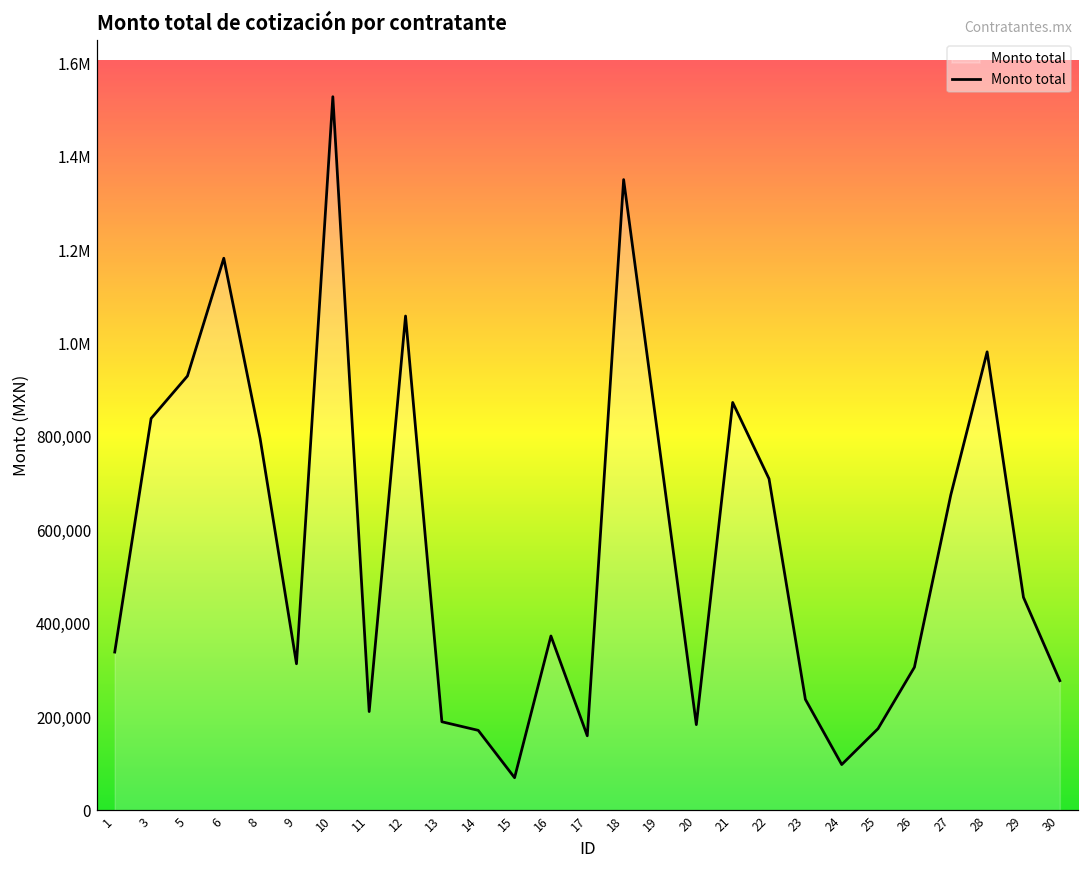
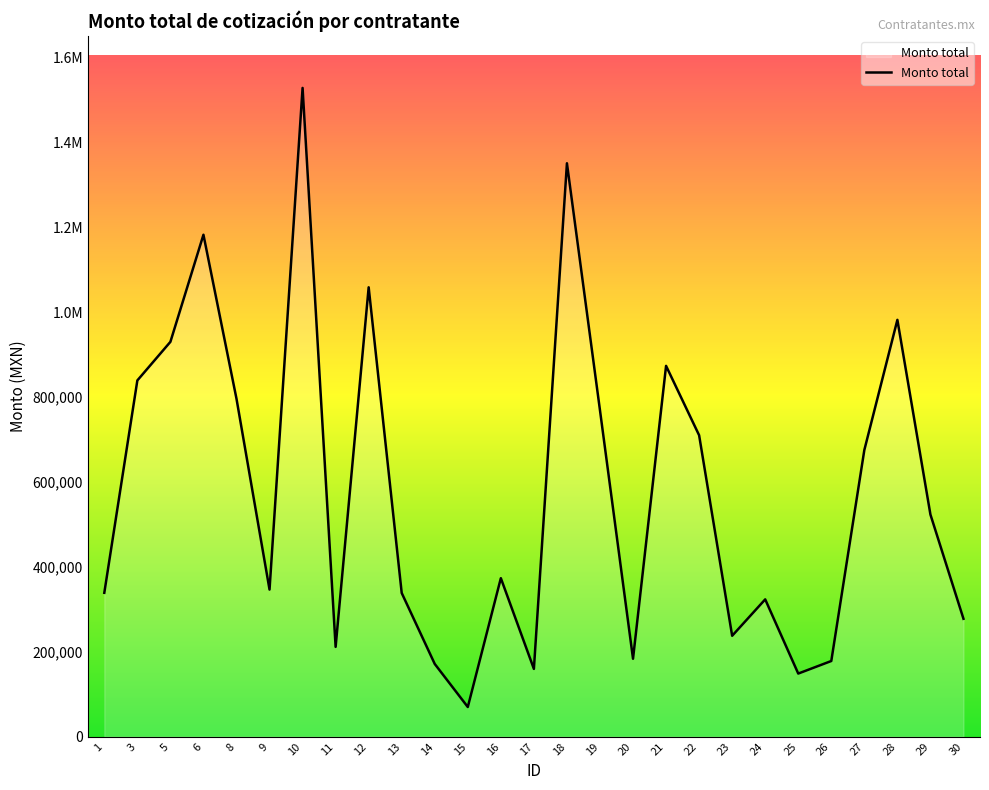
  {
    "1": "340,000",
    "3": "840,000",
    "5": "930,000",
    "6": "1,180,000",
    "8": "800,000",
-   "9": "310,000",
+   "9": "350,000",
    "10": "1,530,000",
    "11": "210,000",
    "12": "1,060,000",
-   "13": "190,000",
+   "13": "340,000",
    "14": "170,000",
    "15": "70,000",
    "16": "370,000",
    "17": "160,000",
    "18": "1,350,000",
    "19": "770,000",
    "20": "180,000",
    "21": "870,000",
    "22": "710,000",
    "23": "240,000",
-   "24": "100,000",
-   "25": "180,000",
-   "26": "310,000",
+   "24": "320,000",
+   "25": "150,000",
+   "26": "180,000",
    "27": "680,000",
    "28": "980,000",
-   "29": "460,000",
+   "29": "520,000",
    "30": "280,000"
  }
